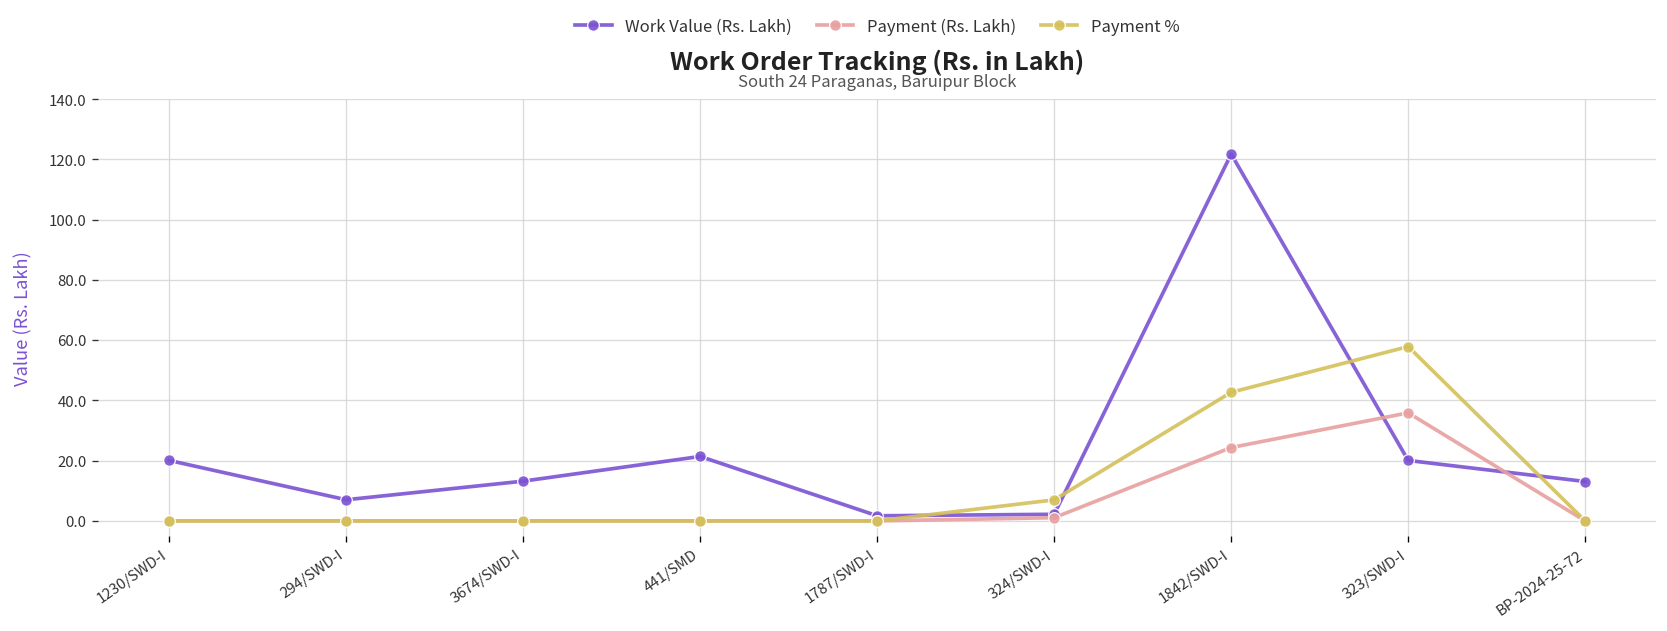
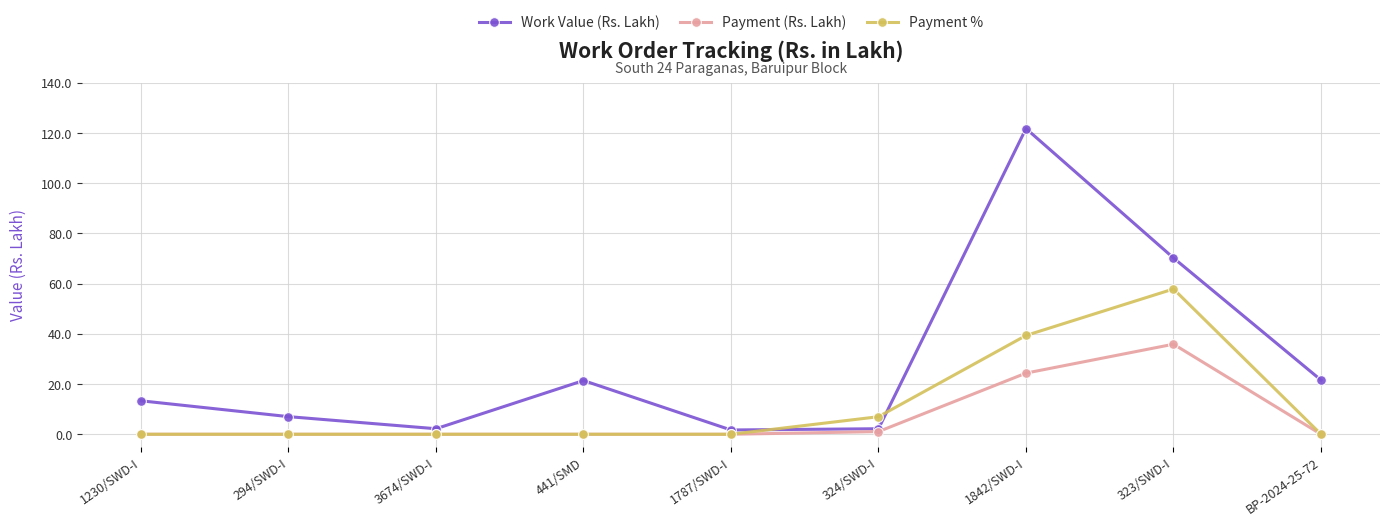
  {
    "Work Value (Rs. Lakh)": {
-     "1230/SWD-I": 20,
+     "1230/SWD-I": 13,
      "294/SWD-I": 7,
-     "3674/SWD-I": 13,
+     "3674/SWD-I": 2,
      "441/SMD": 21,
      "1787/SWD-I": 2,
      "324/SWD-I": 2,
      "1842/SWD-I": 122,
-     "323/SWD-I": 20,
-     "BP-2024-25-72": 13
+     "323/SWD-I": 70,
+     "BP-2024-25-72": 22
    },
    "Payment (Rs. Lakh)": {
      "324/SWD-I": 1,
      "1842/SWD-I": 24,
      "323/SWD-I": 36
    },
    "Payment %": {
      "324/SWD-I": 7,
-     "1842/SWD-I": 43,
+     "1842/SWD-I": 39,
      "323/SWD-I": 58
    }
  }
